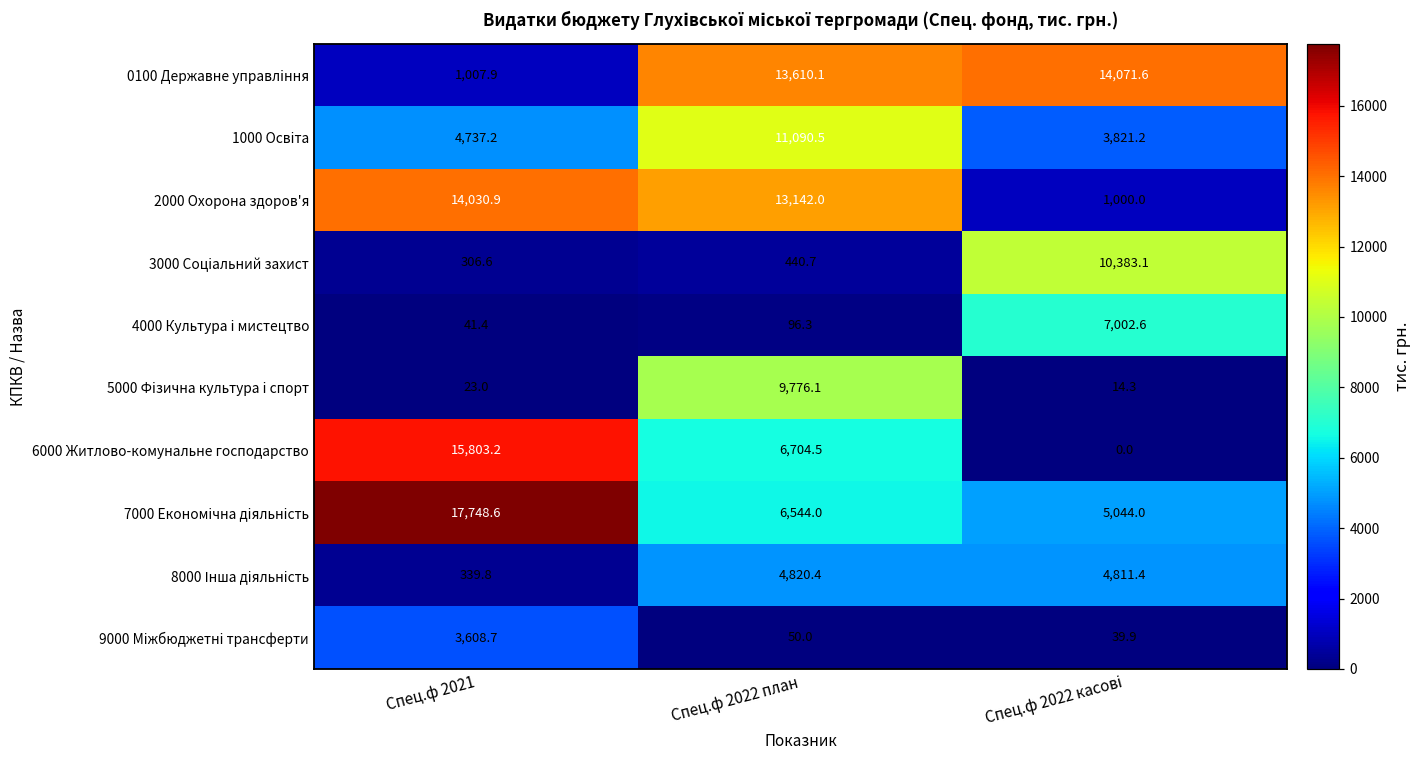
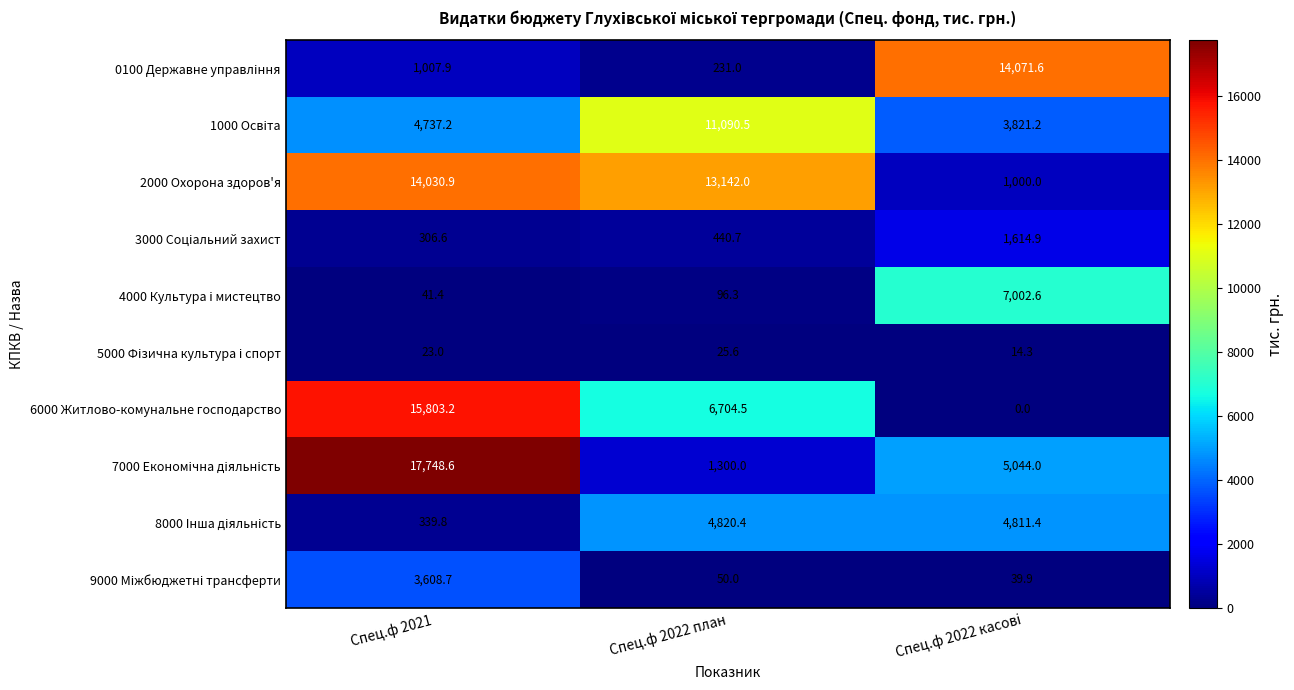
  {
    "0100 Державне управління": {
      "Спец.ф 2021": "1,007.9",
-     "Спец.ф 2022 план": "13,610.1",
+     "Спец.ф 2022 план": "231.0",
      "Спец.ф 2022 касові": "14,071.6"
    },
    "1000 Освіта": {
      "Спец.ф 2021": "4,737.2",
      "Спец.ф 2022 план": "11,090.5",
      "Спец.ф 2022 касові": "3,821.2"
    },
    "2000 Охорона здоров'я": {
      "Спец.ф 2021": "14,030.9",
      "Спец.ф 2022 план": "13,142.0",
      "Спец.ф 2022 касові": "1,000.0"
    },
    "3000 Соціальний захист": {
      "Спец.ф 2021": "306.6",
      "Спец.ф 2022 план": "440.7",
-     "Спец.ф 2022 касові": "10,383.1"
+     "Спец.ф 2022 касові": "1,614.9"
    },
    "4000 Культура і мистецтво": {
      "Спец.ф 2021": "41.4",
      "Спец.ф 2022 план": "96.3",
      "Спец.ф 2022 касові": "7,002.6"
    },
    "5000 Фізична культура і спорт": {
      "Спец.ф 2021": "23.0",
-     "Спец.ф 2022 план": "9,776.1",
+     "Спец.ф 2022 план": "25.6",
      "Спец.ф 2022 касові": "14.3"
    },
    "6000 Житлово-комунальне господарство": {
      "Спец.ф 2021": "15,803.2",
      "Спец.ф 2022 план": "6,704.5",
      "Спец.ф 2022 касові": "0.0"
    },
    "7000 Економічна діяльність": {
      "Спец.ф 2021": "17,748.6",
-     "Спец.ф 2022 план": "6,544.0",
+     "Спец.ф 2022 план": "1,300.0",
      "Спец.ф 2022 касові": "5,044.0"
    },
    "8000 Інша діяльність": {
      "Спец.ф 2021": "339.8",
      "Спец.ф 2022 план": "4,820.4",
      "Спец.ф 2022 касові": "4,811.4"
    },
    "9000 Міжбюджетні трансферти": {
      "Спец.ф 2021": "3,608.7",
      "Спец.ф 2022 план": "50.0",
      "Спец.ф 2022 касові": "39.9"
    }
  }
